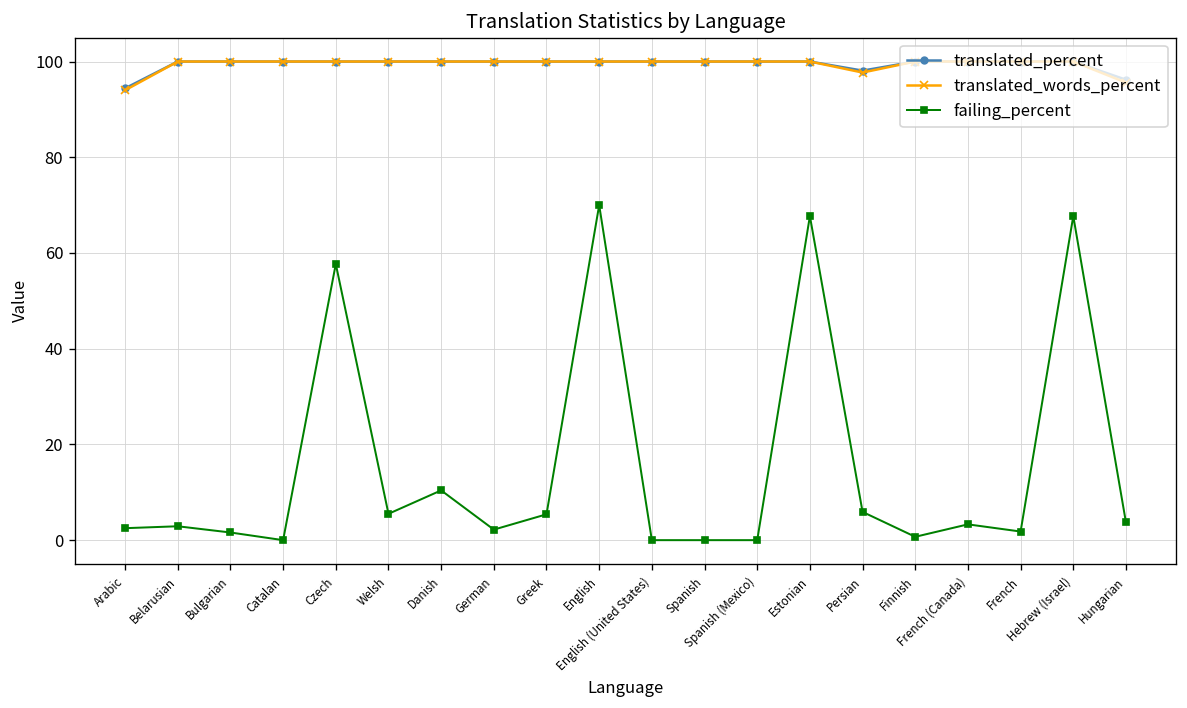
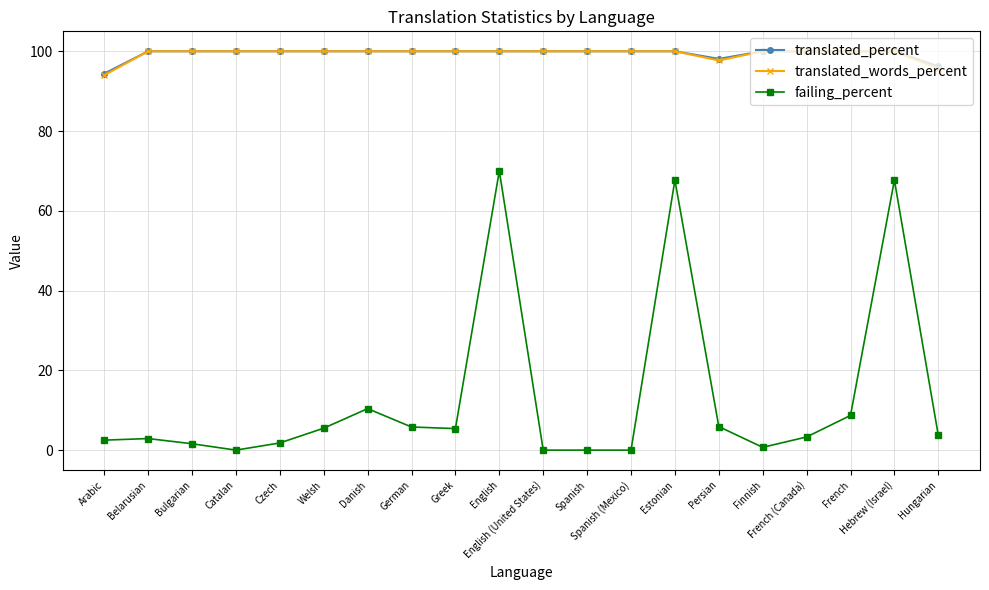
  {
    "failing_percent": {
      "Arabic": 3,
      "Belarusian": 3,
      "Bulgarian": 2,
      "Catalan": 0,
-     "Czech": 58,
+     "Czech": 2,
      "Welsh": 6,
      "Danish": 10,
-     "German": 2,
+     "German": 6,
      "Greek": 5,
      "English": 70,
      "English (United States)": 0,
      "Spanish": 0,
      "Spanish (Mexico)": 0,
      "Estonian": 68,
      "Persian": 6,
      "Finnish": 1,
      "French (Canada)": 3,
-     "French": 2,
+     "French": 9,
      "Hebrew (Israel)": 68,
      "Hungarian": 4
    }
  }
